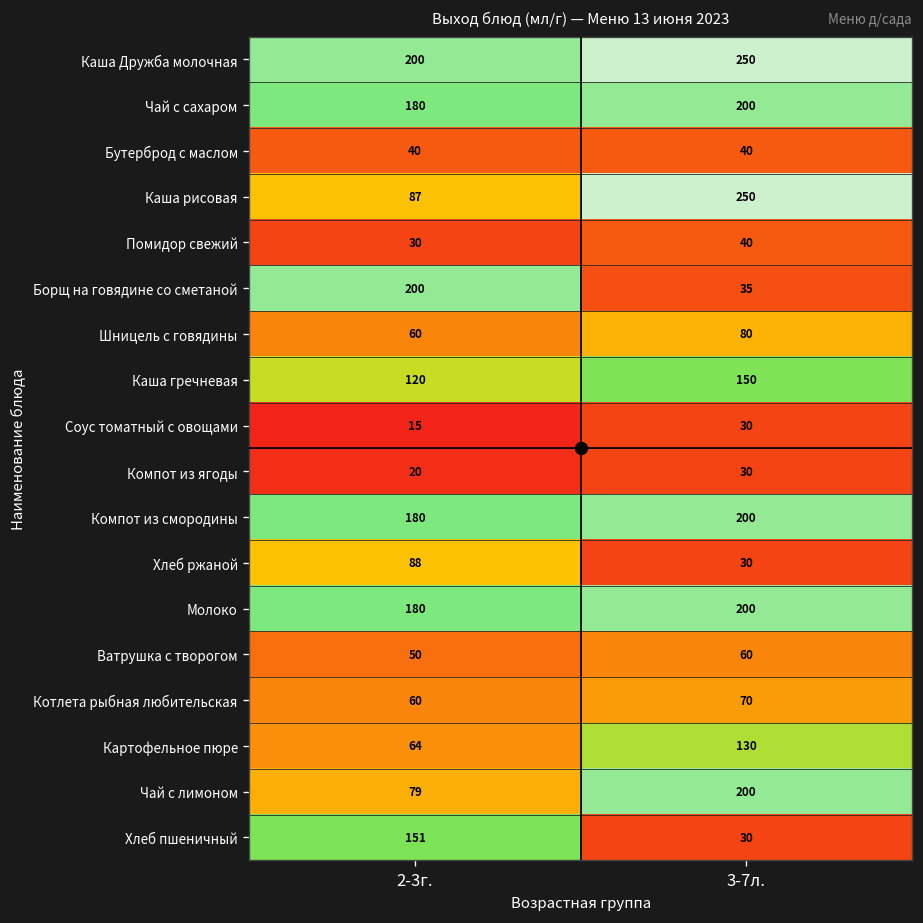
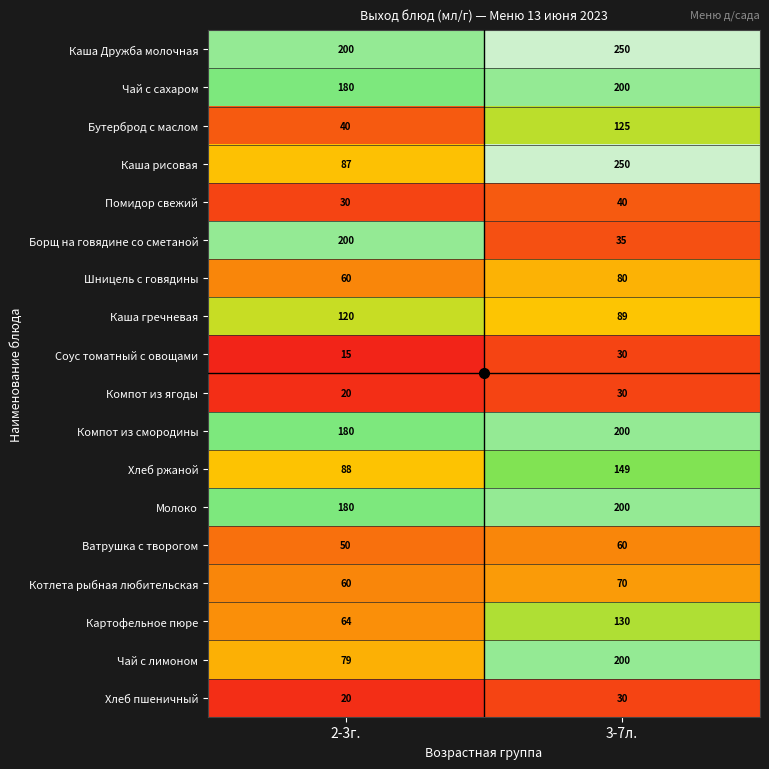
  {
    "Каша Дружба молочная": {
      "2-3г.": 200,
      "3-7л.": 250
    },
    "Чай с сахаром": {
      "2-3г.": 180,
      "3-7л.": 200
    },
    "Бутерброд с маслом": {
      "2-3г.": 40,
-     "3-7л.": 40
+     "3-7л.": 125
    },
    "Каша рисовая": {
      "2-3г.": 87,
      "3-7л.": 250
    },
    "Помидор свежий": {
      "2-3г.": 30,
      "3-7л.": 40
    },
    "Борщ на говядине со сметаной": {
      "2-3г.": 200,
      "3-7л.": 35
    },
    "Шницель с говядины": {
      "2-3г.": 60,
      "3-7л.": 80
    },
    "Каша гречневая": {
      "2-3г.": 120,
-     "3-7л.": 150
+     "3-7л.": 89
    },
    "Соус томатный с овощами": {
      "2-3г.": 15,
      "3-7л.": 30
    },
    "Компот из ягоды": {
      "2-3г.": 20,
      "3-7л.": 30
    },
    "Компот из смородины": {
      "2-3г.": 180,
      "3-7л.": 200
    },
    "Хлеб ржаной": {
      "2-3г.": 88,
-     "3-7л.": 30
+     "3-7л.": 149
    },
    "Молоко": {
      "2-3г.": 180,
      "3-7л.": 200
    },
    "Ватрушка с творогом": {
      "2-3г.": 50,
      "3-7л.": 60
    },
    "Котлета рыбная любительская": {
      "2-3г.": 60,
      "3-7л.": 70
    },
    "Картофельное пюре": {
      "2-3г.": 64,
      "3-7л.": 130
    },
    "Чай с лимоном": {
      "2-3г.": 79,
      "3-7л.": 200
    },
    "Хлеб пшеничный": {
-     "2-3г.": 151,
+     "2-3г.": 20,
      "3-7л.": 30
    }
  }
